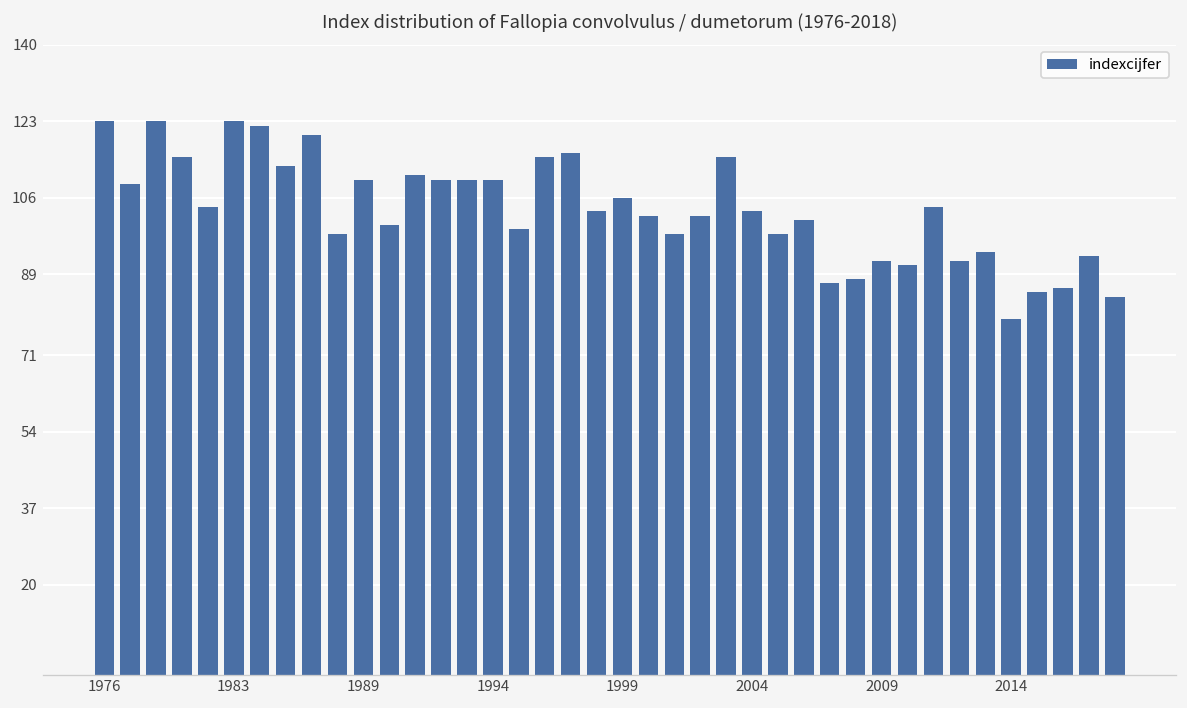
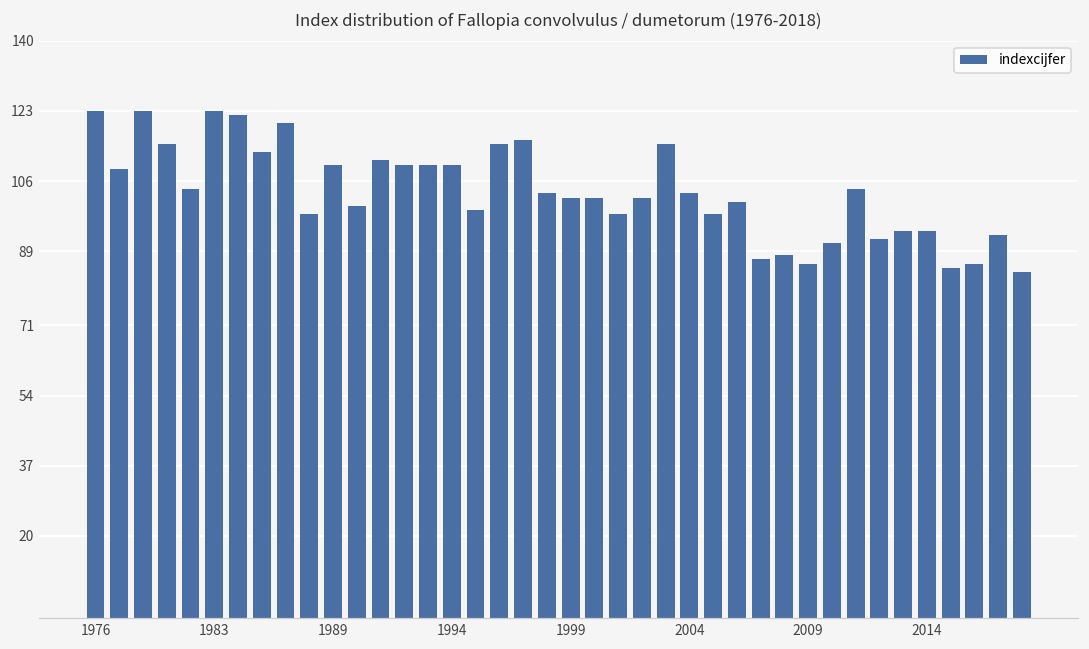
  {
    "1976": 123,
    "1983": 123,
    "1989": 110,
    "1994": 110,
-   "1999": 106,
+   "1999": 102,
    "2004": 103,
-   "2009": 92,
-   "2014": 79
+   "2009": 86,
+   "2014": 94
  }
